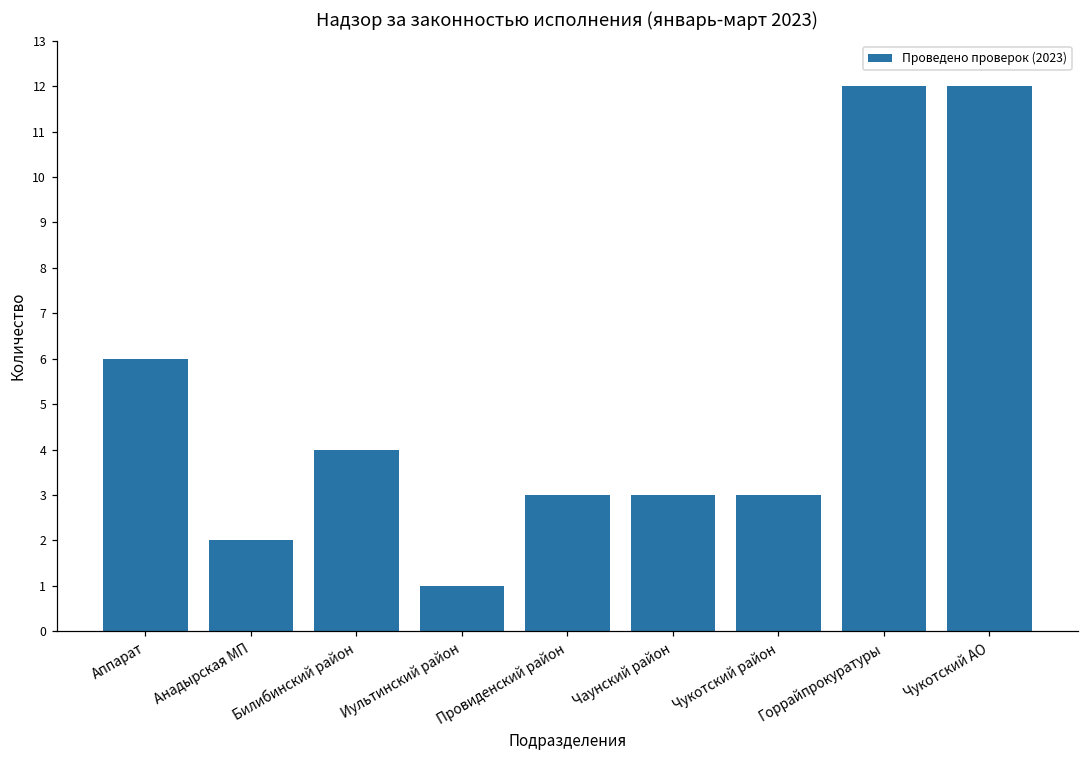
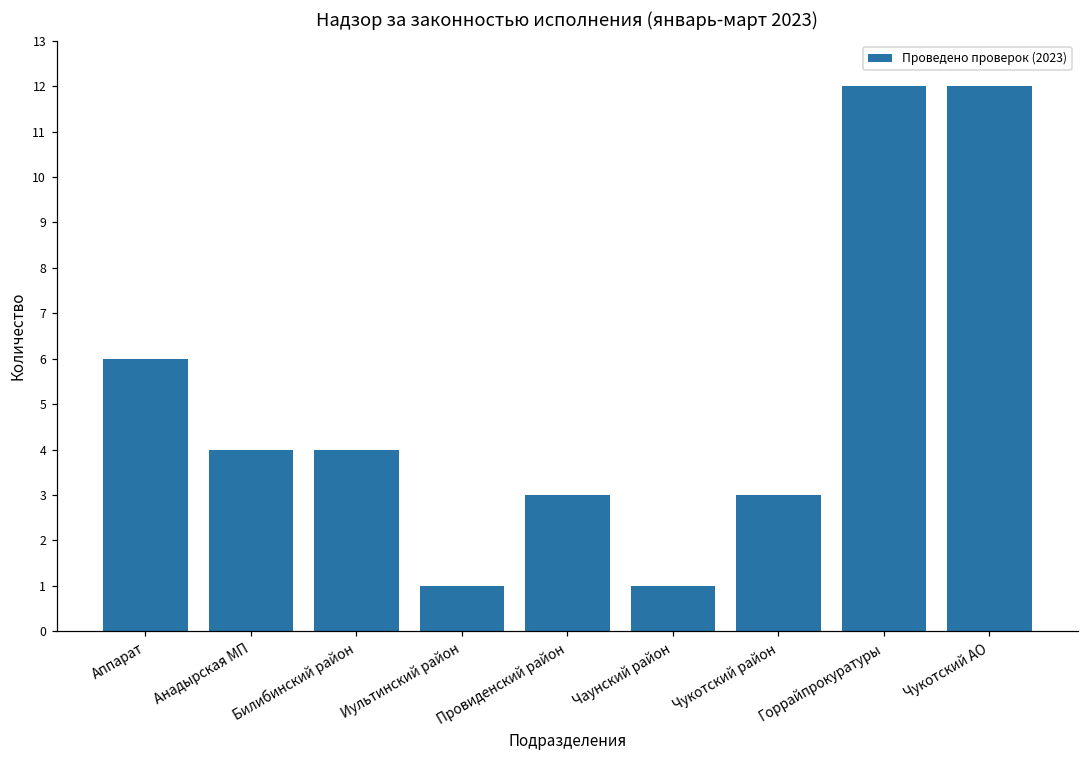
  {
    "Аппарат": 6,
-   "Анадырская МП": 2,
+   "Анадырская МП": 4,
    "Билибинский район": 4,
    "Иультинский район": 1,
    "Провиденский район": 3,
-   "Чаунский район": 3,
+   "Чаунский район": 1,
    "Чукотский район": 3,
    "Горрайпрокуратуры": 12,
    "Чукотский АО": 12
  }
